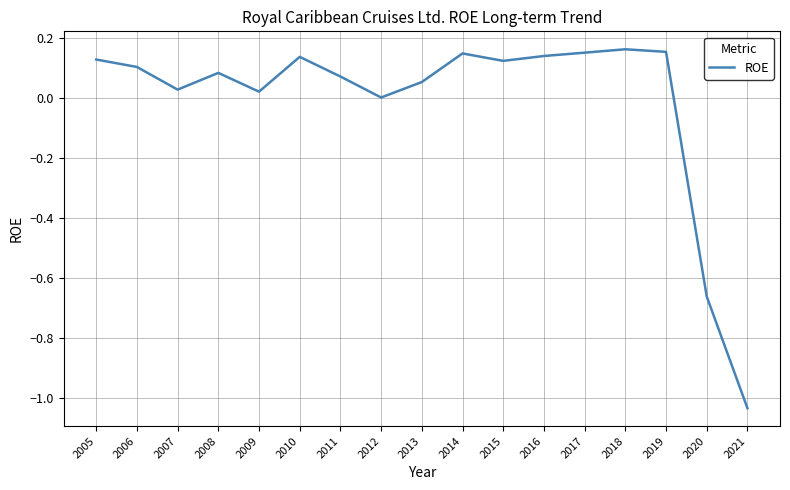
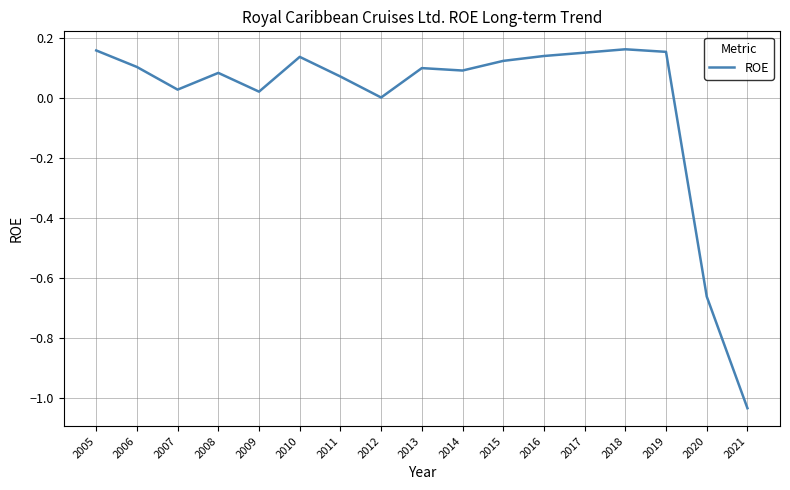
  {
-   "2005": 0.13,
+   "2005": 0.16,
    "2006": 0.10,
    "2007": 0.03,
    "2008": 0.08,
    "2009": 0.02,
    "2010": 0.14,
    "2011": 0.07,
    "2012": 0.00,
-   "2013": 0.05,
-   "2014": 0.15,
+   "2013": 0.10,
+   "2014": 0.09,
    "2015": 0.12,
    "2016": 0.14,
    "2017": 0.15,
    "2018": 0.16,
    "2019": 0.15,
    "2020": -0.66,
    "2021": -1.03
  }
